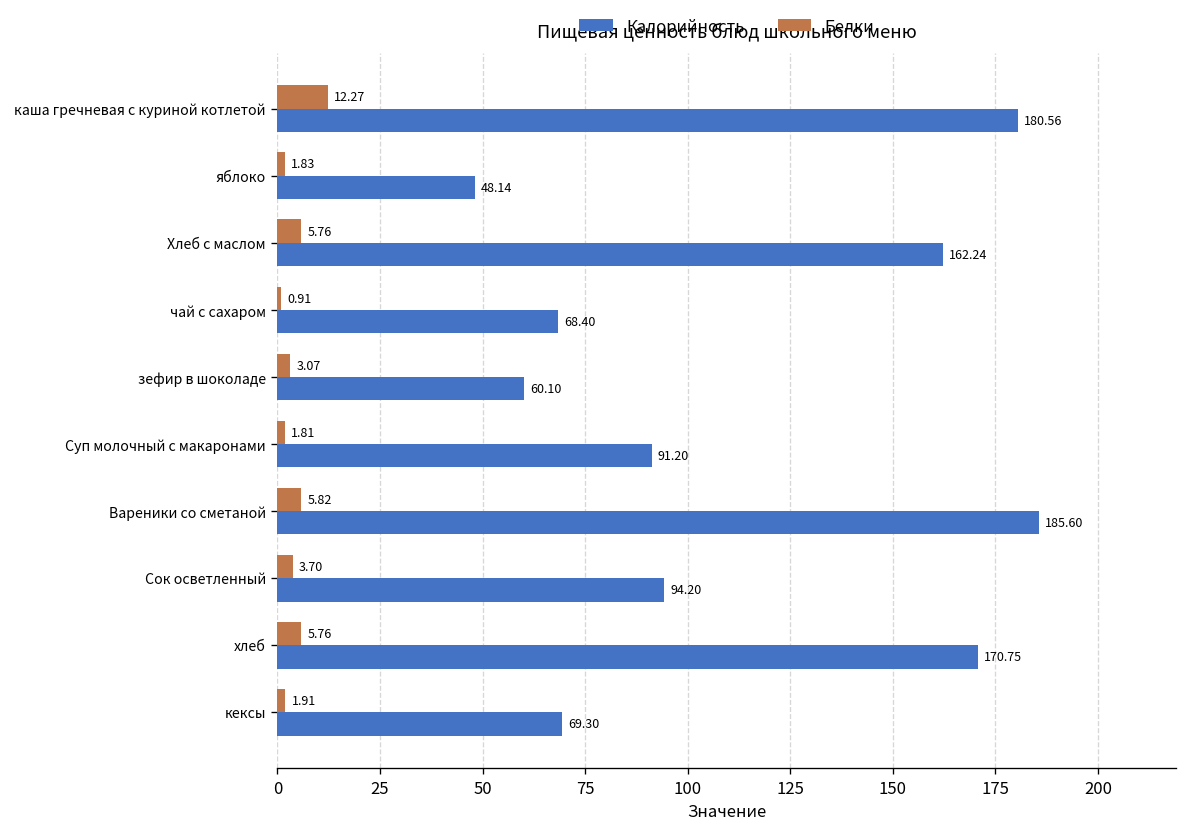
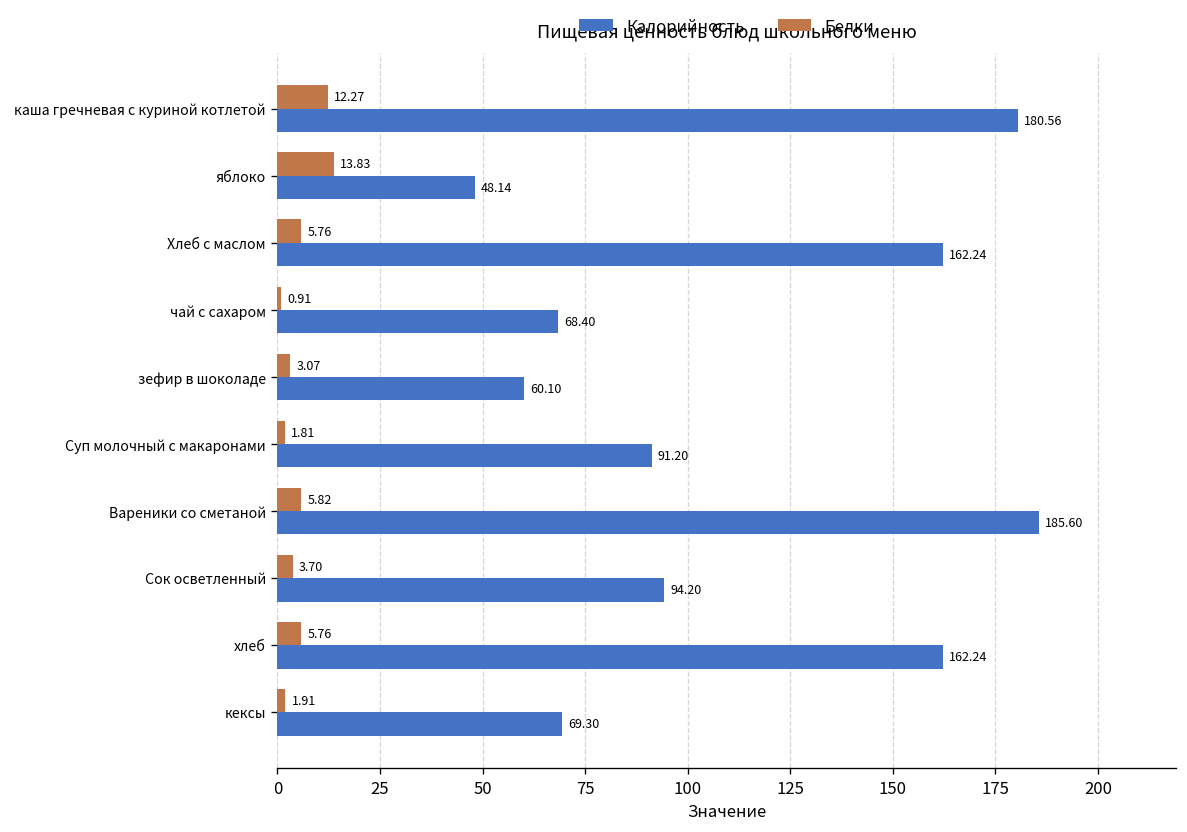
  {
    "Калорийность": {
      "каша гречневая с куриной котлетой": 180.56,
      "яблоко": 48.14,
      "Хлеб с маслом": 162.24,
      "чай с сахаром": 68.40,
      "зефир в шоколаде": 60.10,
      "Суп молочный с макаронами": 91.20,
      "Вареники со сметаной": 185.60,
      "Сок осветленный": 94.20,
-     "хлеб": 170.75,
+     "хлеб": 162.24,
      "кексы": 69.30
    },
    "Белки": {
      "каша гречневая с куриной котлетой": 12.27,
-     "яблоко": 1.83,
+     "яблоко": 13.83,
      "Хлеб с маслом": 5.76,
      "чай с сахаром": 0.91,
      "зефир в шоколаде": 3.07,
      "Суп молочный с макаронами": 1.81,
      "Вареники со сметаной": 5.82,
      "Сок осветленный": 3.70,
      "хлеб": 5.76,
      "кексы": 1.91
    }
  }
